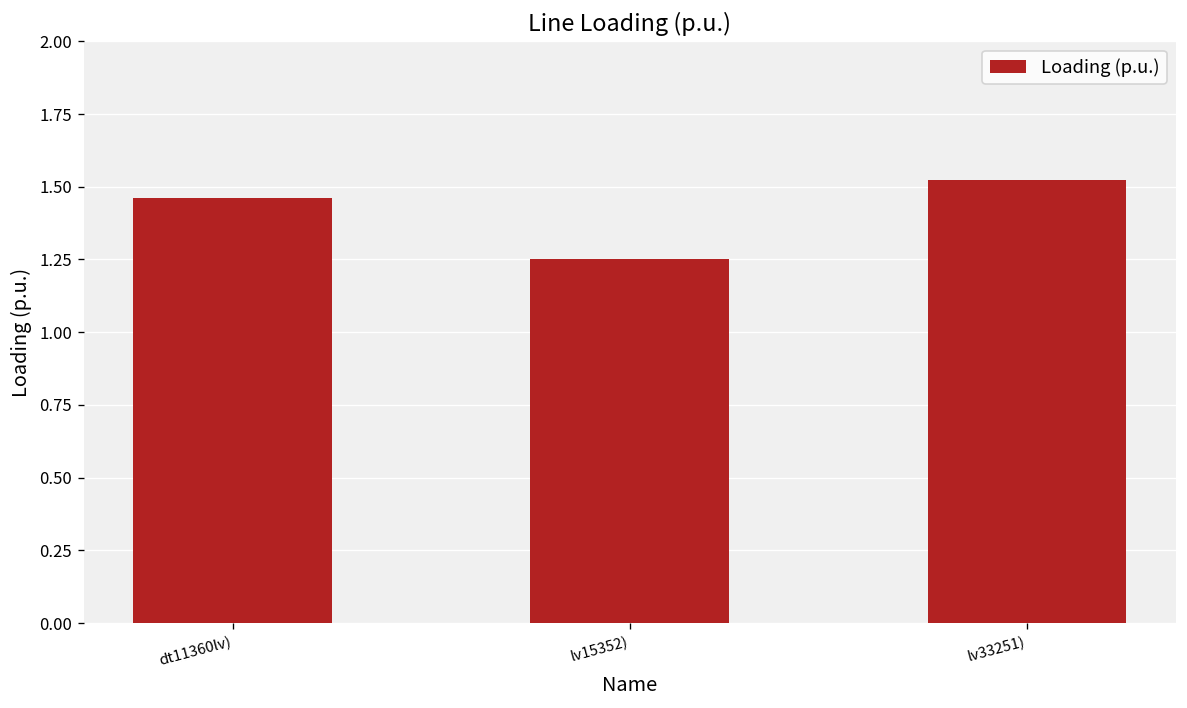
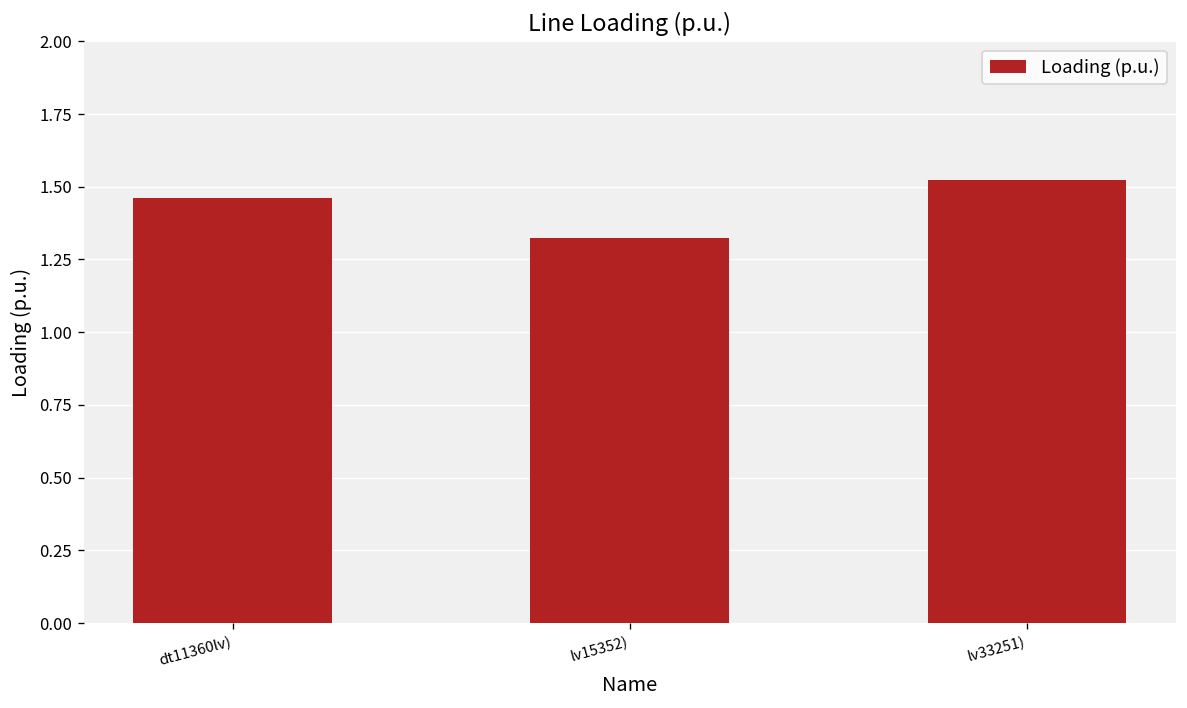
  {
    "dt11360lv)": 1.46,
-   "lv15352)": 1.25,
+   "lv15352)": 1.32,
    "lv33251)": 1.52
  }
